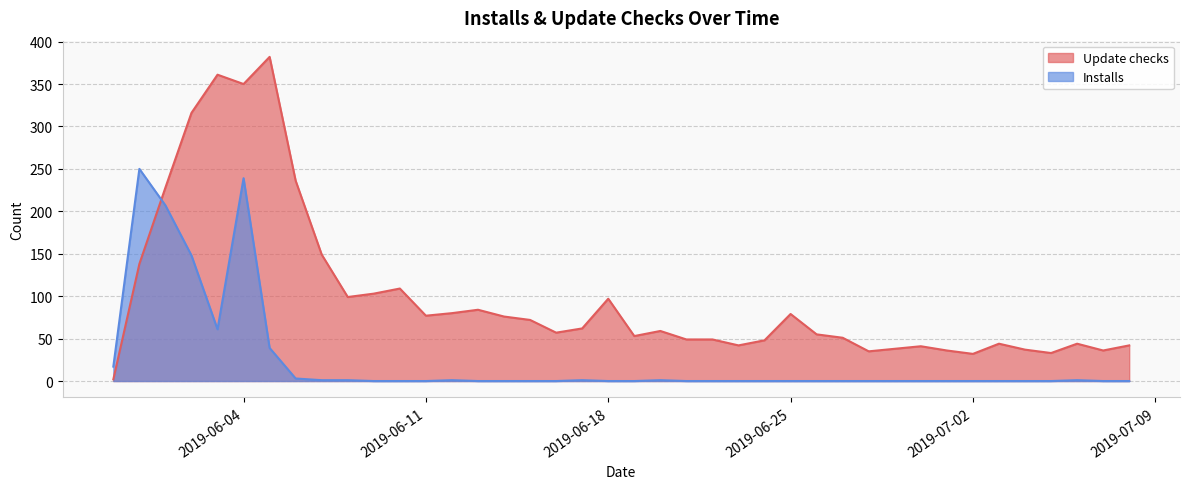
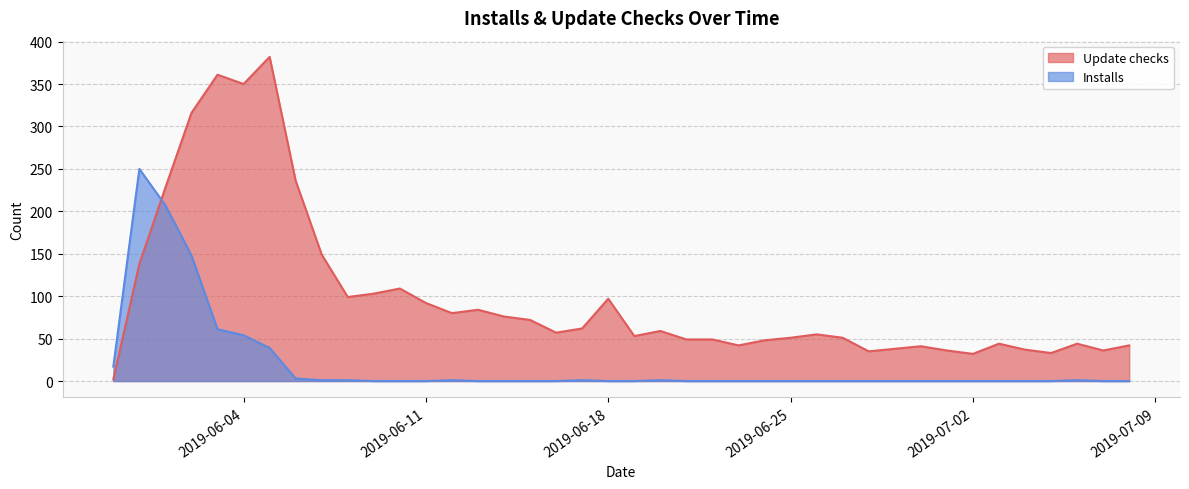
  {
    "Update checks": {
      "2019-06-04": 350,
-     "2019-06-11": 80,
+     "2019-06-11": 90,
      "2019-06-18": 100,
-     "2019-06-25": 80,
+     "2019-06-25": 50,
      "2019-07-02": 30
    },
    "Installs": {
-     "2019-06-04": 240,
+     "2019-06-04": 50,
      "2019-06-11": 0,
      "2019-06-18": 0,
      "2019-06-25": 0,
      "2019-07-02": 0
    }
  }
